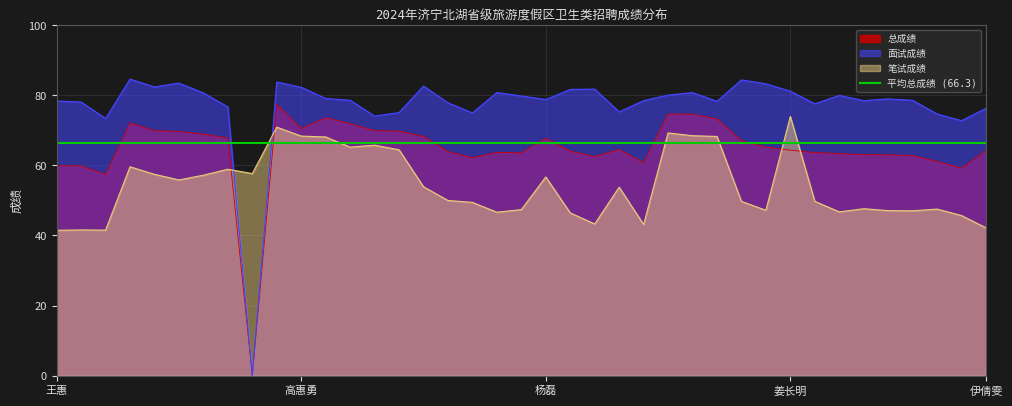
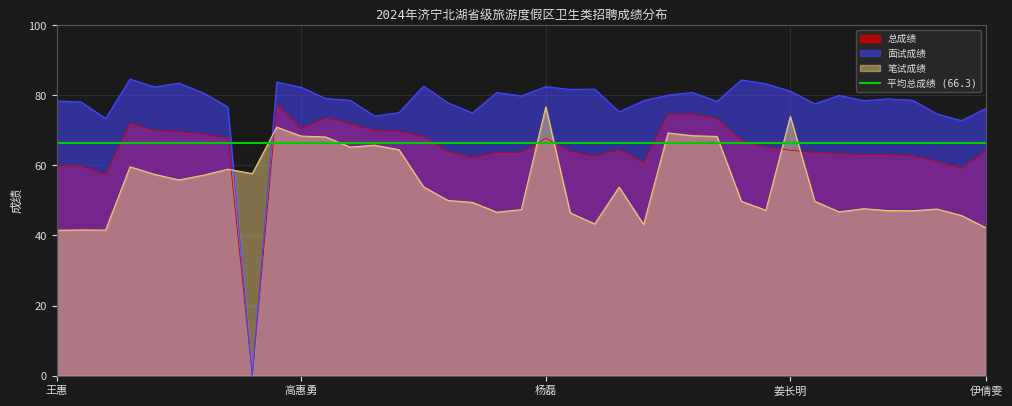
  {
    "总成绩": {
      "王惠": 60,
      "高惠勇": 70,
      "杨磊": 68,
      "姜长明": 64,
      "伊倩雯": 64
    },
    "面试成绩": {
      "王惠": 78,
      "高惠勇": 82,
-     "杨磊": 79,
+     "杨磊": 82,
      "姜长明": 81,
      "伊倩雯": 76
    },
    "笔试成绩": {
      "王惠": 41,
      "高惠勇": 68,
-     "杨磊": 57,
+     "杨磊": 77,
      "姜长明": 74,
      "伊倩雯": 42
    }
  }
